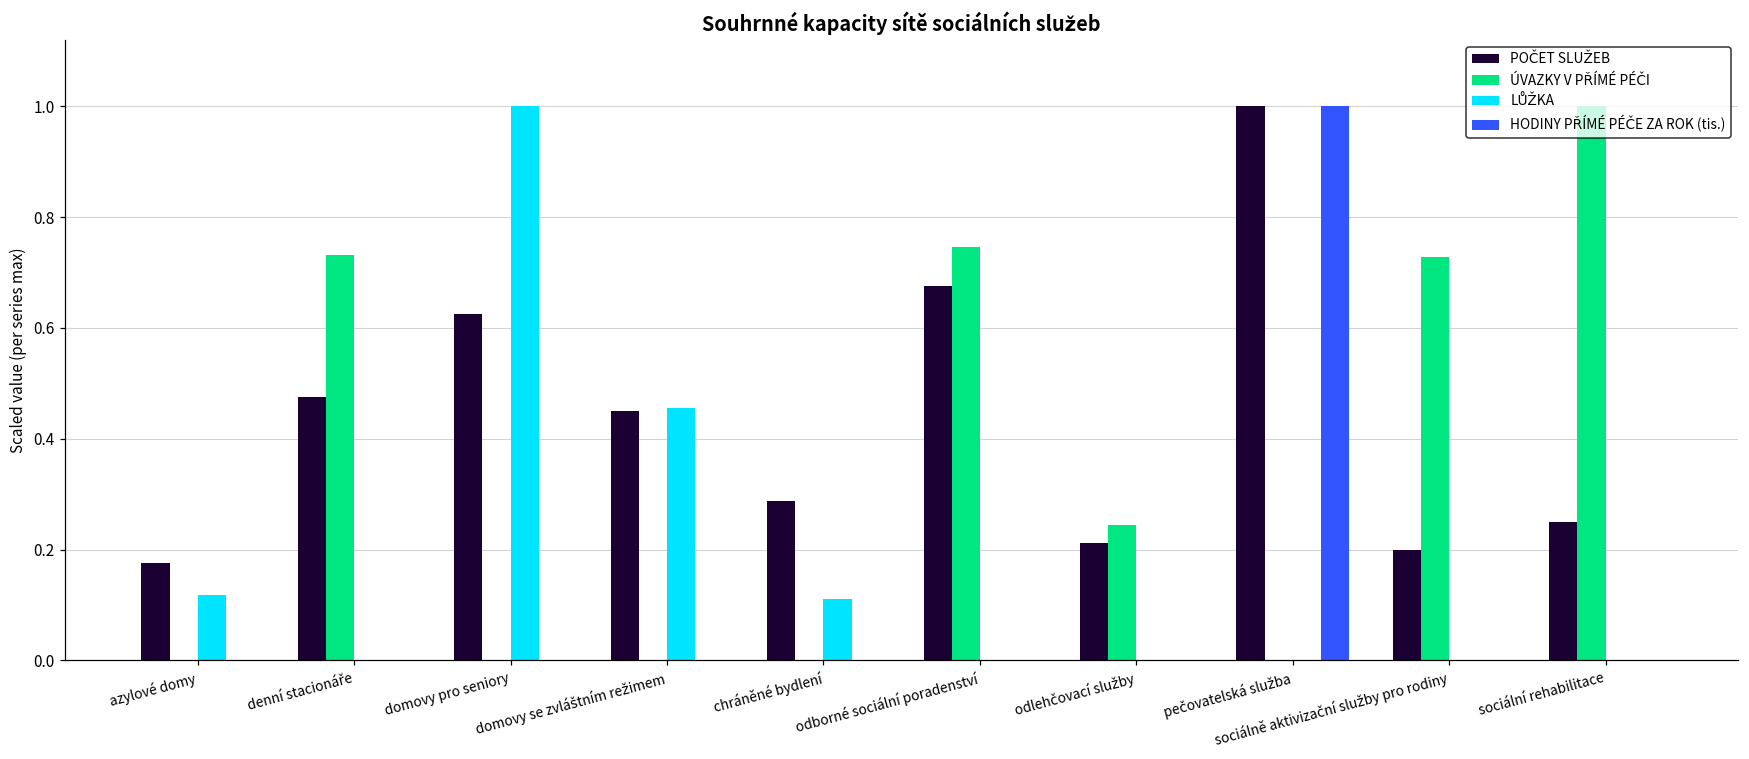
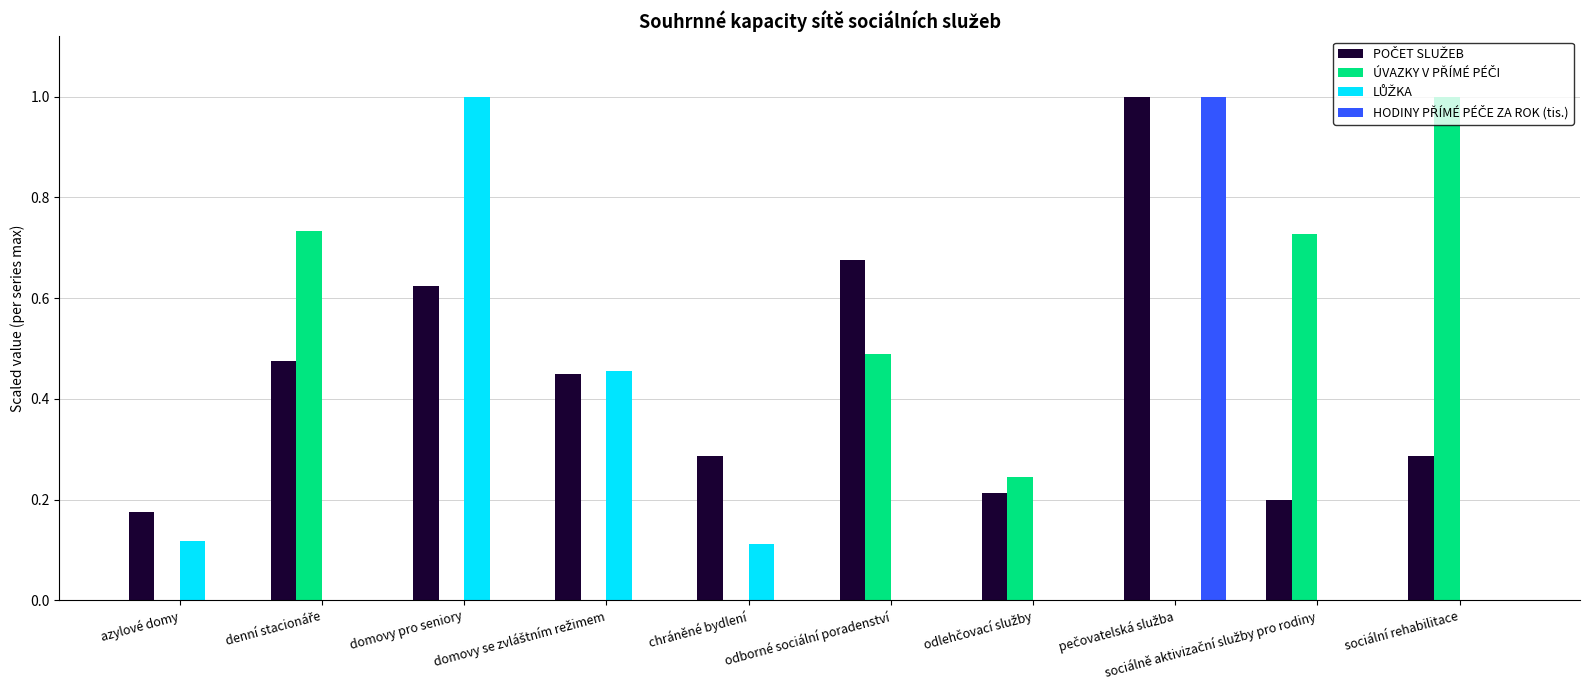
  {
    "POČET SLUŽEB": {
      "azylové domy": 0.18,
      "denní stacionáře": 0.48,
      "domovy pro seniory": 0.63,
      "domovy se zvláštním režimem": 0.45,
      "chráněné bydlení": 0.29,
      "odborné sociální poradenství": 0.68,
      "odlehčovací služby": 0.21,
      "pečovatelská služba": 1.00,
      "sociálně aktivizační služby pro rodiny": 0.20,
-     "sociální rehabilitace": 0.25
+     "sociální rehabilitace": 0.29
    },
    "ÚVAZKY V PŘÍMÉ PÉČI": {
      "azylové domy": 0.00,
      "denní stacionáře": 0.73,
      "domovy pro seniory": 0.00,
      "domovy se zvláštním režimem": 0.00,
      "chráněné bydlení": 0.00,
-     "odborné sociální poradenství": 0.75,
+     "odborné sociální poradenství": 0.49,
      "odlehčovací služby": 0.25,
      "pečovatelská služba": 0.00,
      "sociálně aktivizační služby pro rodiny": 0.73
    },
    "LŮŽKA": {
      "azylové domy": 0.12,
      "denní stacionáře": 0.00,
      "domovy pro seniory": 1.00,
      "domovy se zvláštním režimem": 0.46,
      "chráněné bydlení": 0.11,
      "odborné sociální poradenství": 0.00,
      "odlehčovací služby": 0.00,
      "pečovatelská služba": 0.00,
      "sociálně aktivizační služby pro rodiny": 0.00,
      "sociální rehabilitace": 0.00
    },
    "HODINY PŘÍMÉ PÉČE ZA ROK (tis.)": {
      "azylové domy": 0.00,
      "denní stacionáře": 0.00,
      "domovy pro seniory": 0.00,
      "domovy se zvláštním režimem": 0.00,
      "chráněné bydlení": 0.00,
      "odborné sociální poradenství": 0.00,
      "odlehčovací služby": 0.00,
      "pečovatelská služba": 1.00,
      "sociálně aktivizační služby pro rodiny": 0.00,
      "sociální rehabilitace": 0.00
    }
  }
